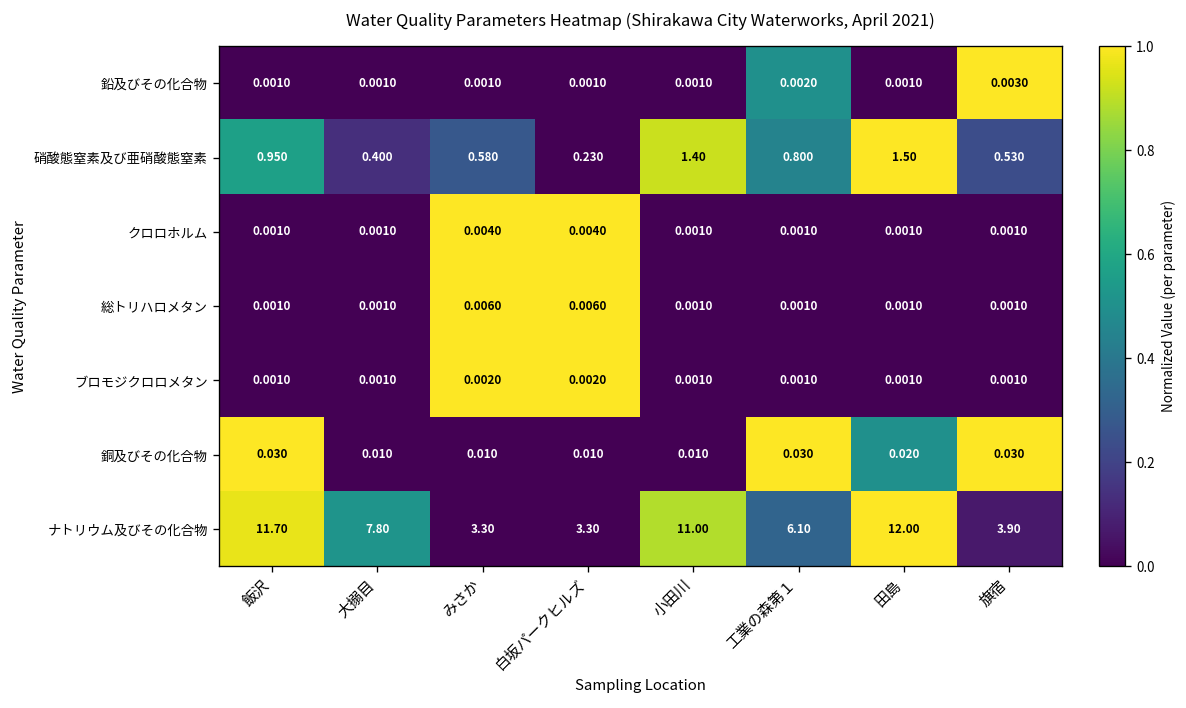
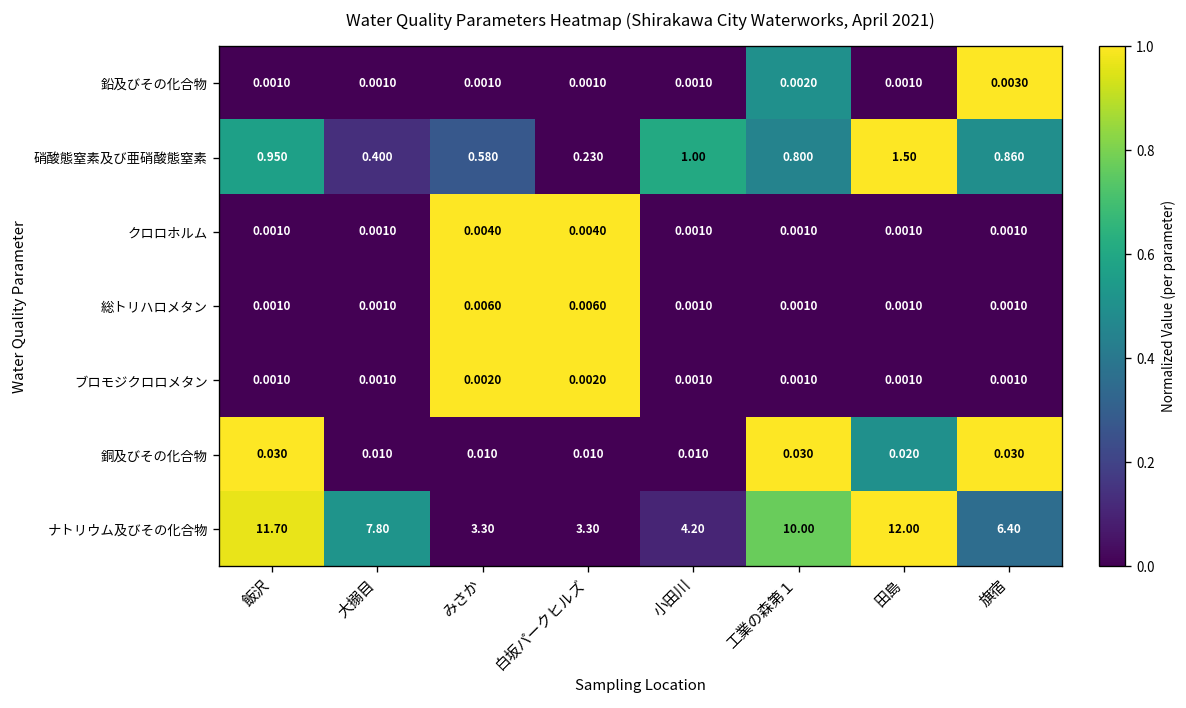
  {
    "鉛及びその化合物": {
      "飯沢": 0.0010,
      "大搦目": 0.0010,
      "みさか": 0.0010,
      "白坂パークヒルズ": 0.0010,
      "小田川": 0.0010,
      "工業の森第１": 0.0020,
      "田島": 0.0010,
      "旗宿": 0.0030
    },
    "硝酸態窒素及び亜硝酸態窒素": {
      "飯沢": 0.950,
      "大搦目": 0.400,
      "みさか": 0.580,
      "白坂パークヒルズ": 0.230,
-     "小田川": 1.40,
+     "小田川": 1.00,
      "工業の森第１": 0.800,
      "田島": 1.50,
-     "旗宿": 0.530
+     "旗宿": 0.860
    },
    "クロロホルム": {
      "飯沢": 0.0010,
      "大搦目": 0.0010,
      "みさか": 0.0040,
      "白坂パークヒルズ": 0.0040,
      "小田川": 0.0010,
      "工業の森第１": 0.0010,
      "田島": 0.0010,
      "旗宿": 0.0010
    },
    "総トリハロメタン": {
      "飯沢": 0.0010,
      "大搦目": 0.0010,
      "みさか": 0.0060,
      "白坂パークヒルズ": 0.0060,
      "小田川": 0.0010,
      "工業の森第１": 0.0010,
      "田島": 0.0010,
      "旗宿": 0.0010
    },
    "ブロモジクロロメタン": {
      "飯沢": 0.0010,
      "大搦目": 0.0010,
      "みさか": 0.0020,
      "白坂パークヒルズ": 0.0020,
      "小田川": 0.0010,
      "工業の森第１": 0.0010,
      "田島": 0.0010,
      "旗宿": 0.0010
    },
    "銅及びその化合物": {
      "飯沢": 0.030,
      "大搦目": 0.010,
      "みさか": 0.010,
      "白坂パークヒルズ": 0.010,
      "小田川": 0.010,
      "工業の森第１": 0.030,
      "田島": 0.020,
      "旗宿": 0.030
    },
    "ナトリウム及びその化合物": {
      "飯沢": 11.70,
      "大搦目": 7.80,
      "みさか": 3.30,
      "白坂パークヒルズ": 3.30,
-     "小田川": 11.00,
-     "工業の森第１": 6.10,
+     "小田川": 4.20,
+     "工業の森第１": 10.00,
      "田島": 12.00,
-     "旗宿": 3.90
+     "旗宿": 6.40
    }
  }
